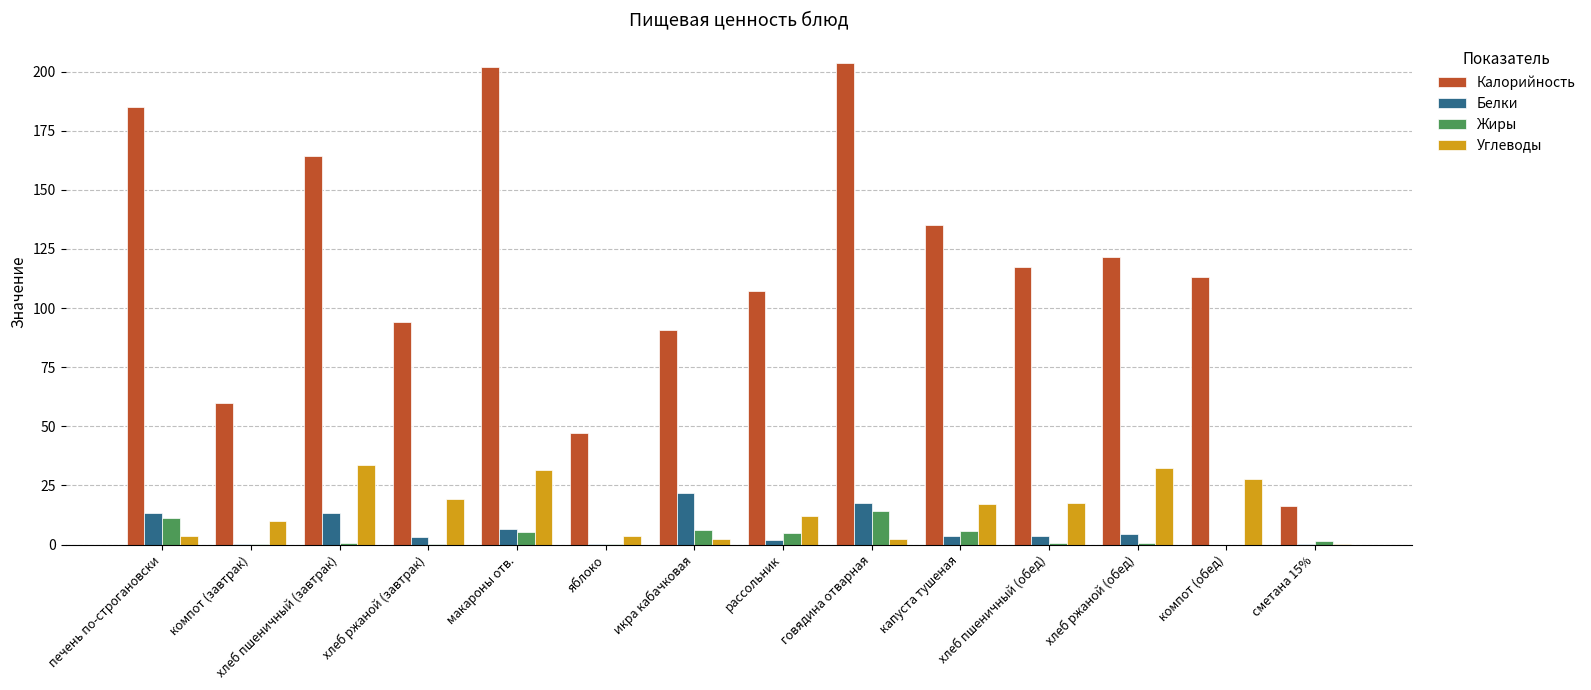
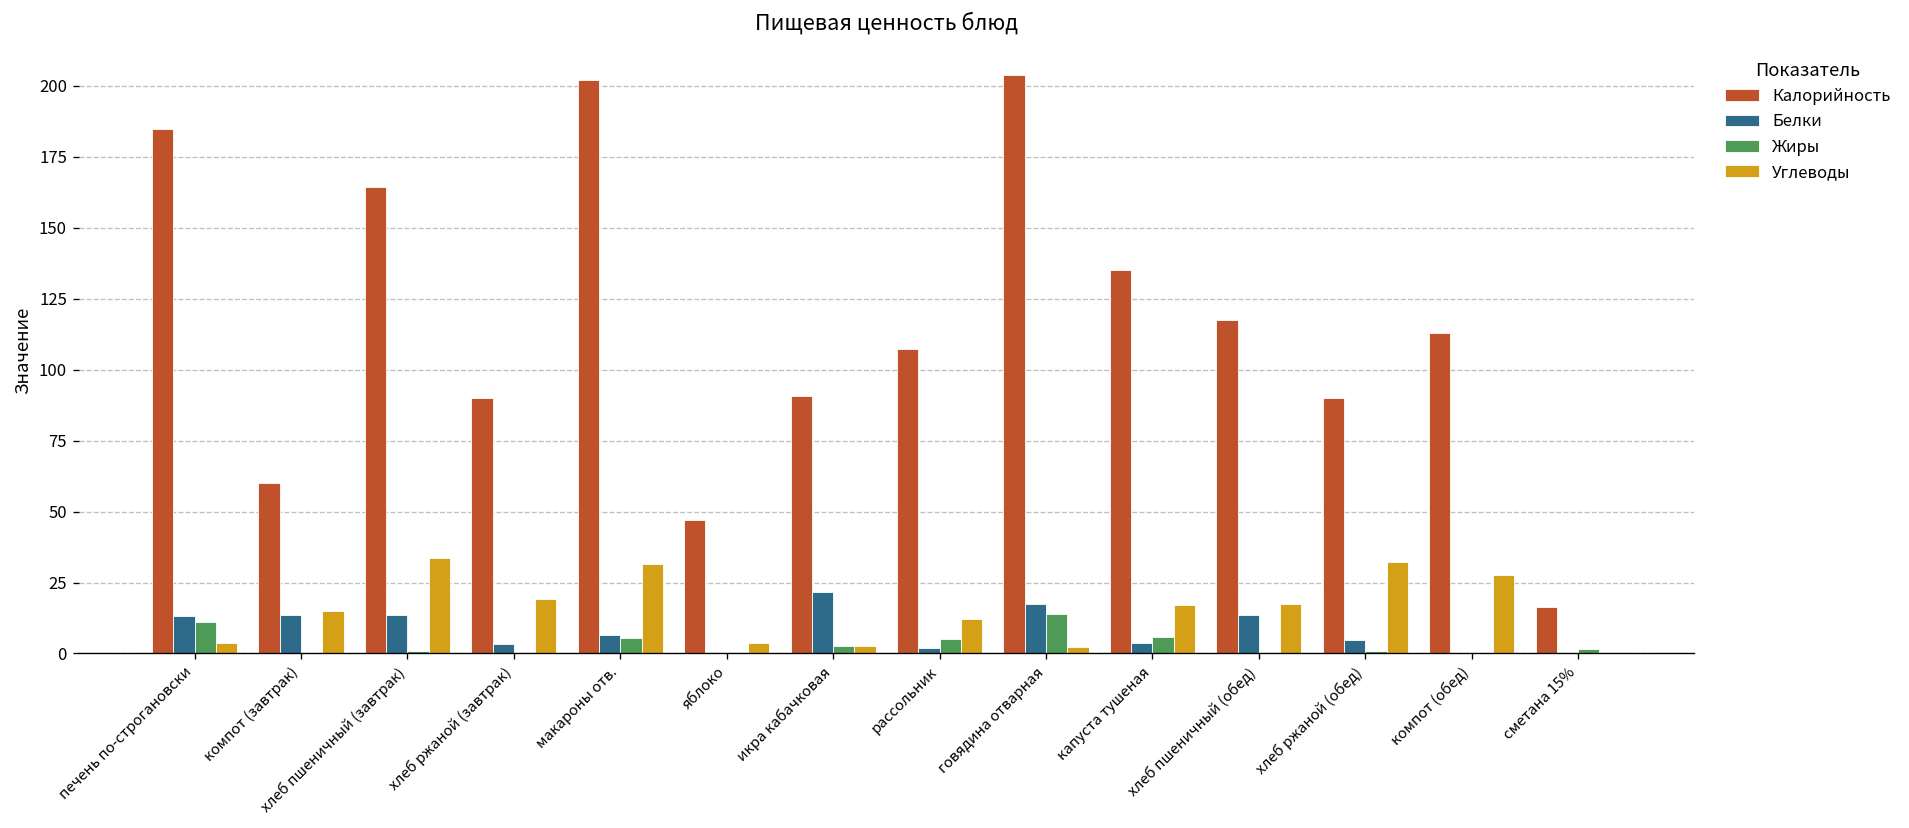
  {
    "Калорийность": {
      "печень по-строгановски": 185,
      "компот (завтрак)": 60,
      "хлеб пшеничный (завтрак)": 165,
-     "хлеб ржаной (завтрак)": 94,
+     "хлеб ржаной (завтрак)": 90,
      "макароны отв.": 202,
      "яблоко": 47,
      "икра кабачковая": 91,
      "рассольник": 107,
      "говядина отварная": 204,
      "капуста тушеная": 135,
      "хлеб пшеничный (обед)": 118,
-     "хлеб ржаной (обед)": 122,
+     "хлеб ржаной (обед)": 90,
      "компот (обед)": 113,
      "сметана 15%": 16
    },
    "Белки": {
      "печень по-строгановски": 13,
-     "компот (завтрак)": 0,
+     "компот (завтрак)": 14,
      "хлеб пшеничный (завтрак)": 14,
      "хлеб ржаной (завтрак)": 3,
      "макароны отв.": 7,
      "икра кабачковая": 22,
      "рассольник": 2,
      "говядина отварная": 18,
      "капуста тушеная": 4,
-     "хлеб пшеничный (обед)": 3,
+     "хлеб пшеничный (обед)": 14,
      "хлеб ржаной (обед)": 5,
      "компот (обед)": 0
    },
    "Жиры": {
      "печень по-строгановски": 11,
      "макароны отв.": 5,
-     "икра кабачковая": 6,
+     "икра кабачковая": 3,
      "рассольник": 5,
      "говядина отварная": 14,
      "капуста тушеная": 6,
      "компот (обед)": 0,
      "сметана 15%": 2
    },
    "Углеводы": {
      "печень по-строгановски": 4,
-     "компот (завтрак)": 10,
+     "компот (завтрак)": 15,
      "хлеб пшеничный (завтрак)": 34,
      "хлеб ржаной (завтрак)": 19,
      "макароны отв.": 32,
      "яблоко": 4,
      "икра кабачковая": 3,
      "рассольник": 12,
      "говядина отварная": 2,
      "капуста тушеная": 17,
      "хлеб пшеничный (обед)": 17,
      "хлеб ржаной (обед)": 32,
      "компот (обед)": 28
    }
  }
